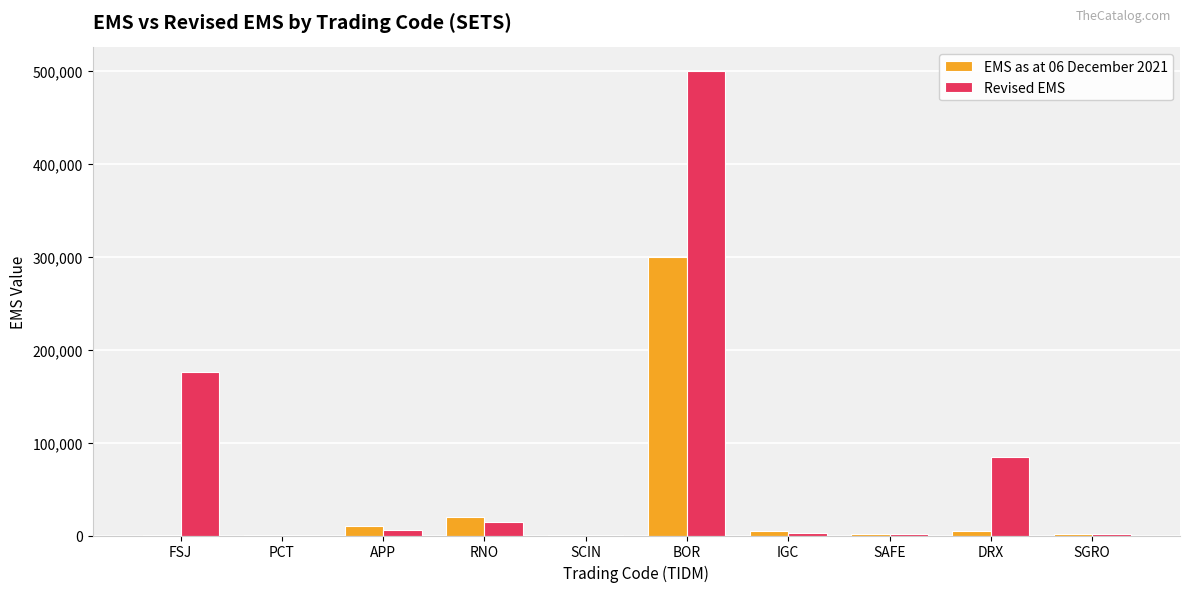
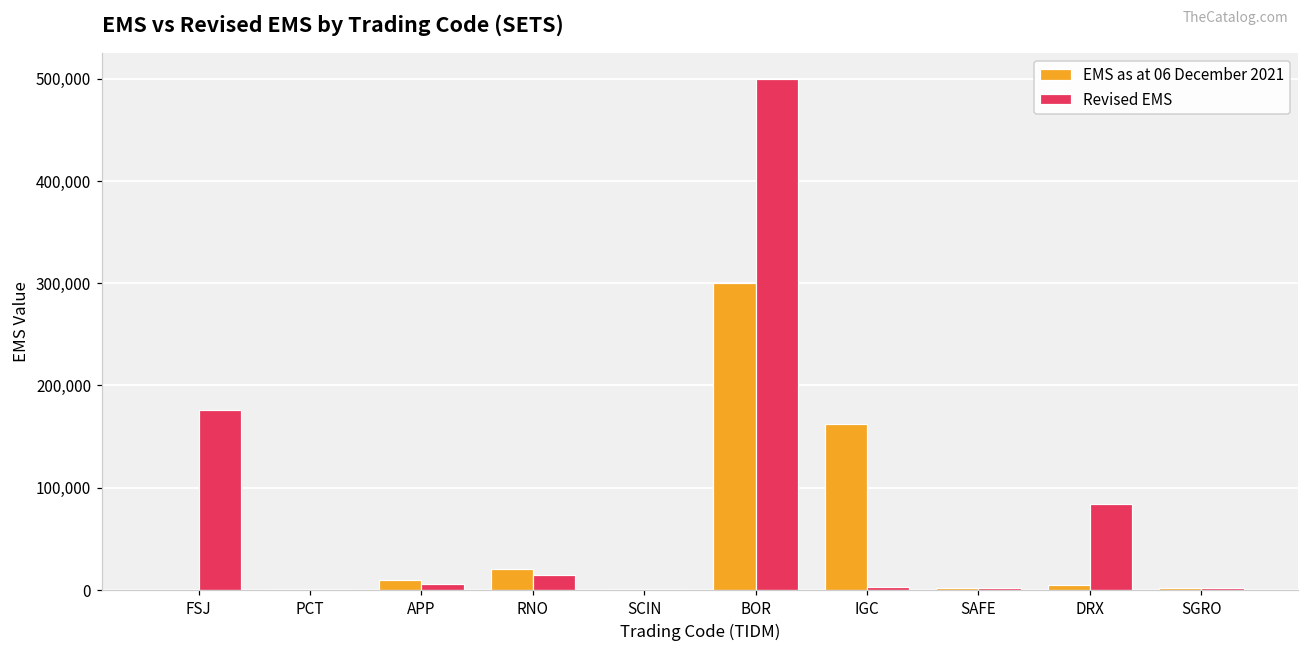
  {
    "EMS as at 06 December 2021": {
      "APP": "10,000",
      "RNO": "20,000",
      "BOR": "300,000",
-     "IGC": "10,000",
+     "IGC": "160,000",
      "DRX": "10,000"
    },
    "Revised EMS": {
      "FSJ": "180,000",
      "APP": "10,000",
      "RNO": "20,000",
      "BOR": "500,000",
      "IGC": "0",
      "DRX": "80,000"
    }
  }
